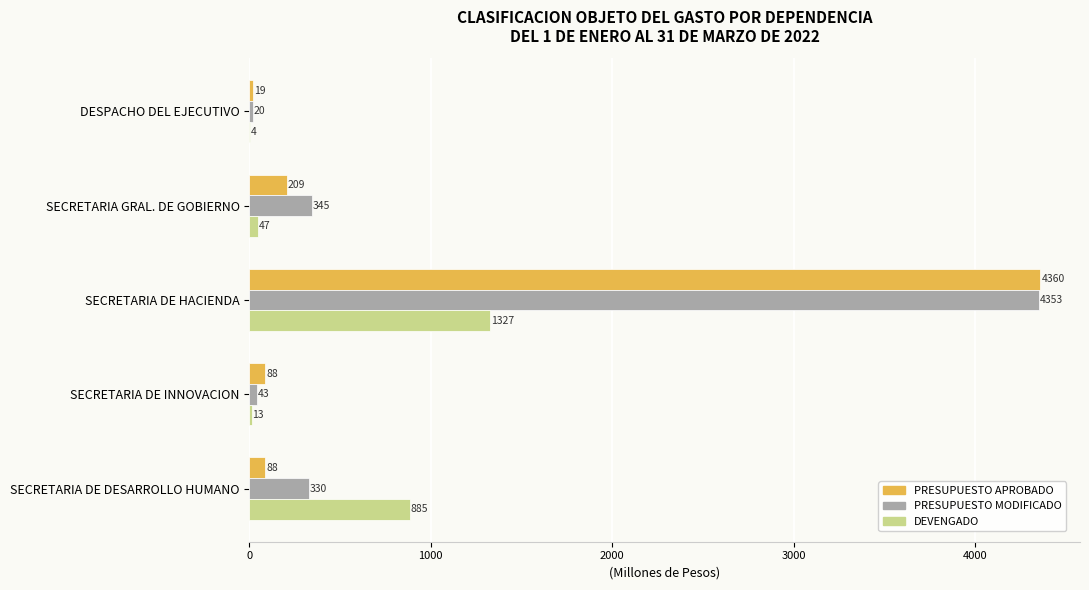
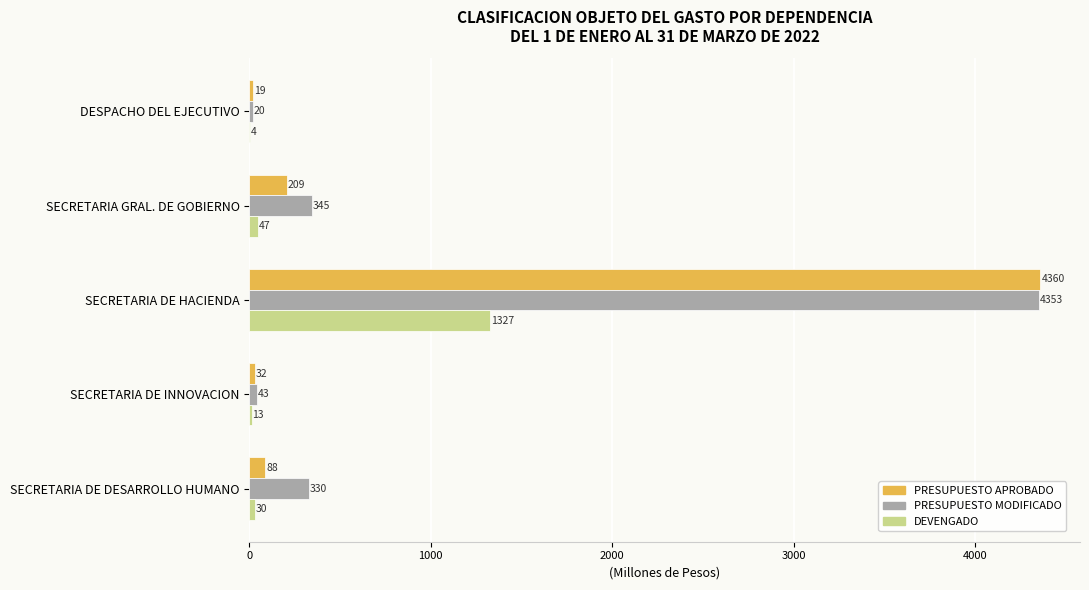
  {
    "PRESUPUESTO APROBADO": {
      "DESPACHO DEL EJECUTIVO": 19,
      "SECRETARIA GRAL. DE GOBIERNO": 209,
      "SECRETARIA DE HACIENDA": 4360,
-     "SECRETARIA DE INNOVACION": 88,
+     "SECRETARIA DE INNOVACION": 32,
      "SECRETARIA DE DESARROLLO HUMANO": 88
    },
    "PRESUPUESTO MODIFICADO": {
      "DESPACHO DEL EJECUTIVO": 20,
      "SECRETARIA GRAL. DE GOBIERNO": 345,
      "SECRETARIA DE HACIENDA": 4353,
      "SECRETARIA DE INNOVACION": 43,
      "SECRETARIA DE DESARROLLO HUMANO": 330
    },
    "DEVENGADO": {
      "DESPACHO DEL EJECUTIVO": 4,
      "SECRETARIA GRAL. DE GOBIERNO": 47,
      "SECRETARIA DE HACIENDA": 1327,
      "SECRETARIA DE INNOVACION": 13,
-     "SECRETARIA DE DESARROLLO HUMANO": 885
+     "SECRETARIA DE DESARROLLO HUMANO": 30
    }
  }
